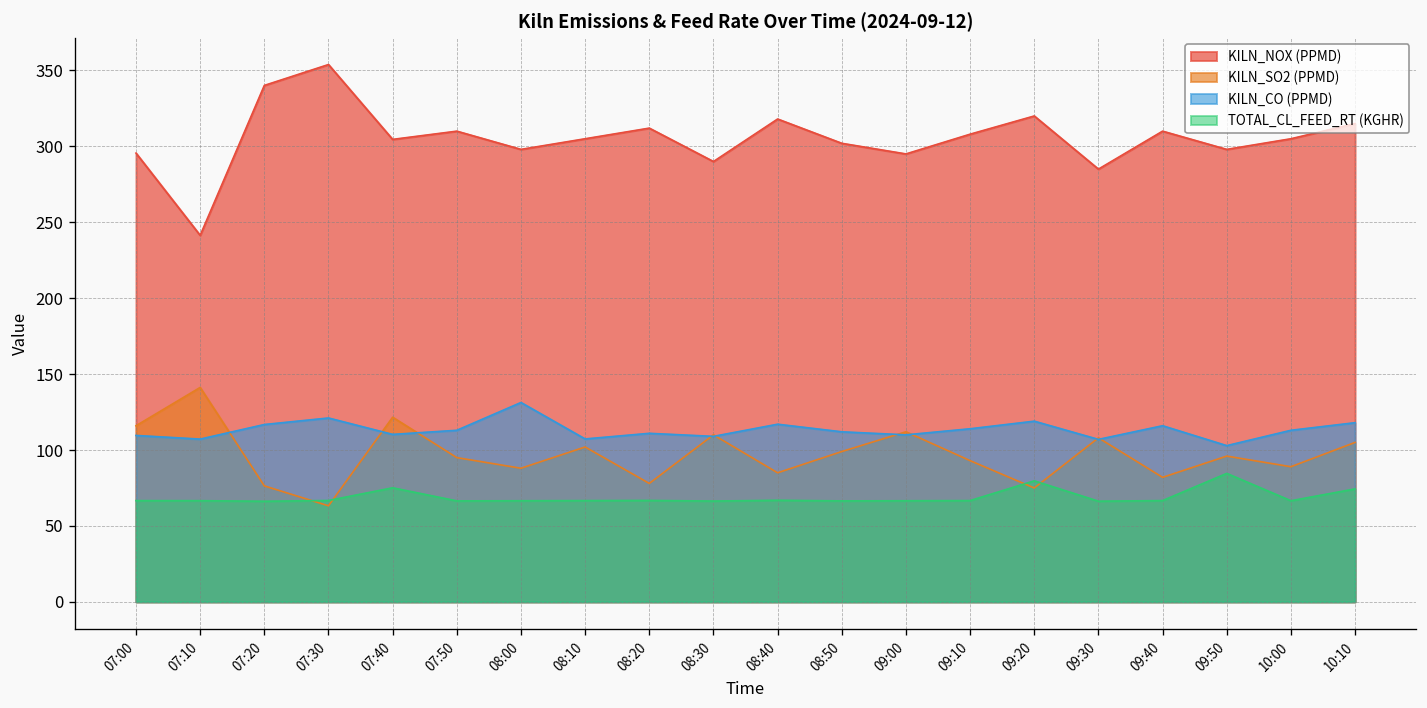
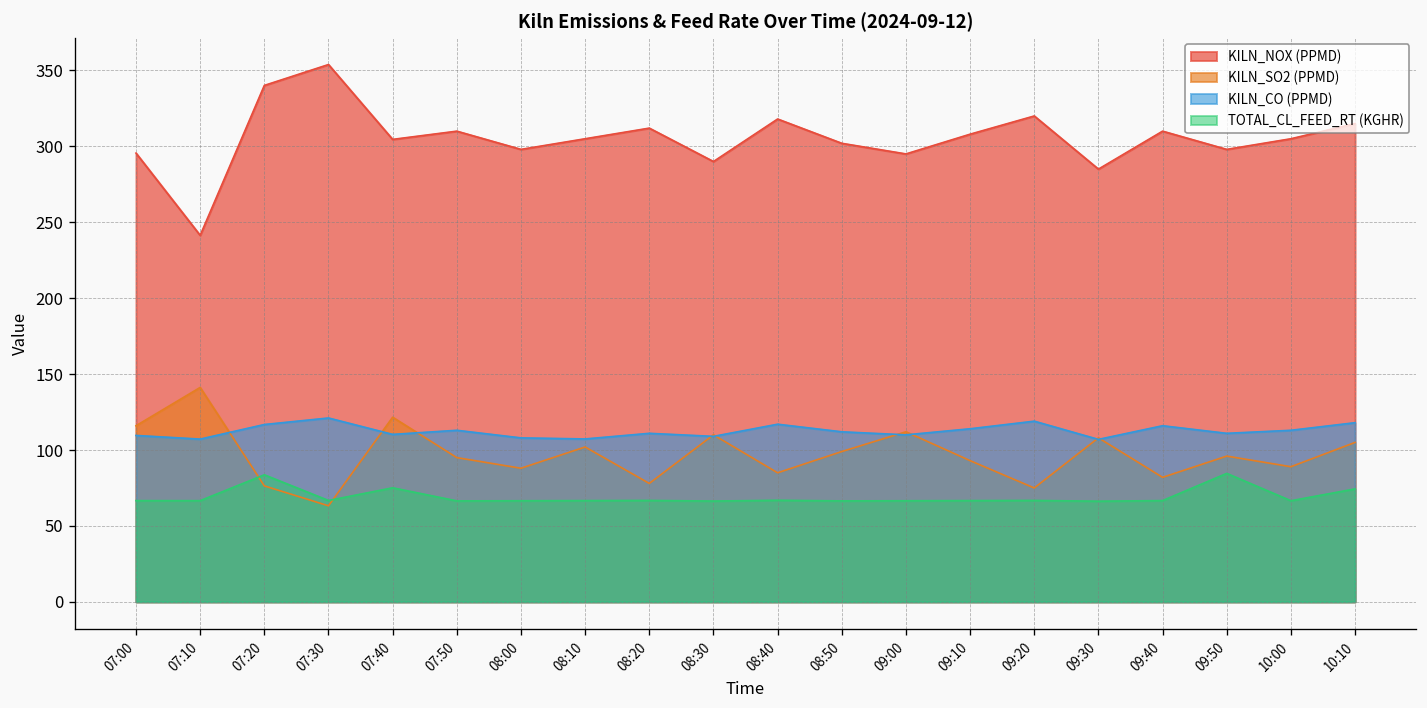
  {
    "KILN_CO (PPMD)": {
      "07:00": 110,
      "07:10": 107,
      "07:20": 117,
      "07:30": 121,
      "07:40": 110,
      "07:50": 113,
-     "08:00": 131,
+     "08:00": 108,
      "08:10": 107,
      "08:20": 111,
      "08:40": 117,
      "08:50": 112,
      "09:00": 110,
      "09:10": 114,
      "09:20": 119,
      "09:40": 116,
-     "09:50": 103,
+     "09:50": 111,
      "10:00": 113,
      "10:10": 118
    },
    "TOTAL_CL_FEED_RT (KGHR)": {
      "07:00": 67,
      "07:10": 67,
-     "07:20": 66,
+     "07:20": 84,
      "07:30": 67,
      "07:40": 75,
      "07:50": 67,
      "08:00": 67,
      "08:10": 67,
      "08:20": 67,
      "08:30": 66,
      "08:40": 67,
      "08:50": 67,
      "09:00": 67,
      "09:10": 67,
-     "09:20": 80,
+     "09:20": 67,
      "09:30": 66,
      "09:40": 67,
      "09:50": 85,
      "10:00": 67,
      "10:10": 74
    }
  }
